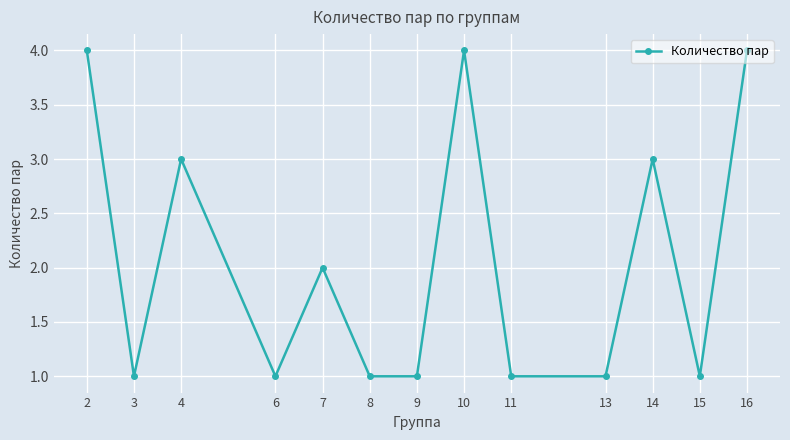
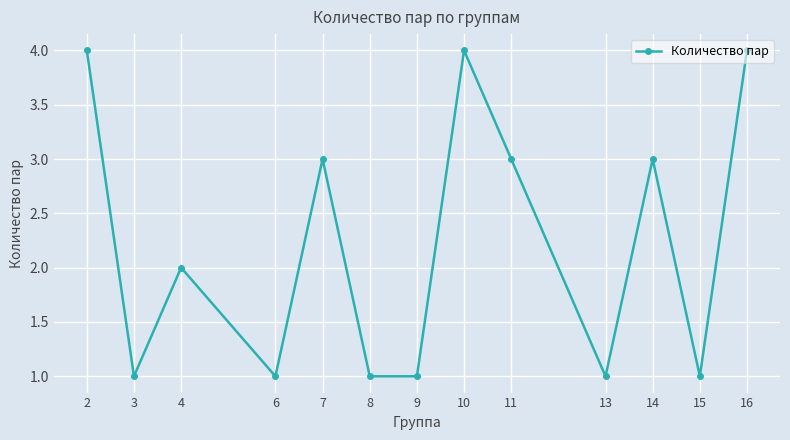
  {
    "2": 4,
    "3": 1,
-   "4": 3,
+   "4": 2,
    "6": 1,
-   "7": 2,
+   "7": 3,
    "8": 1,
    "9": 1,
    "10": 4,
-   "11": 1,
+   "11": 3,
    "13": 1,
    "14": 3,
    "15": 1
  }
